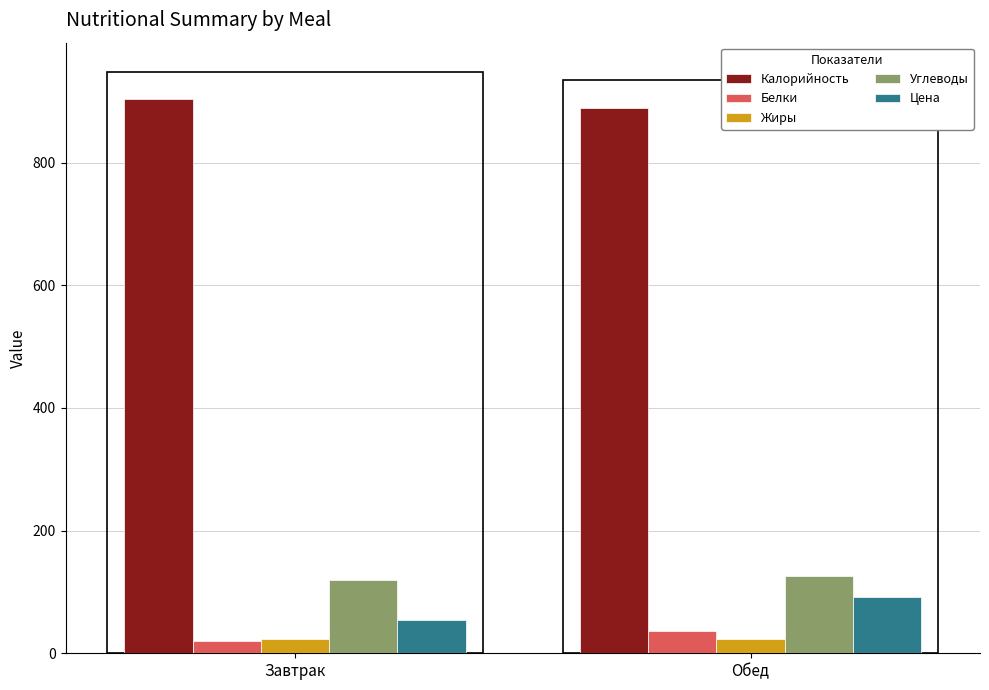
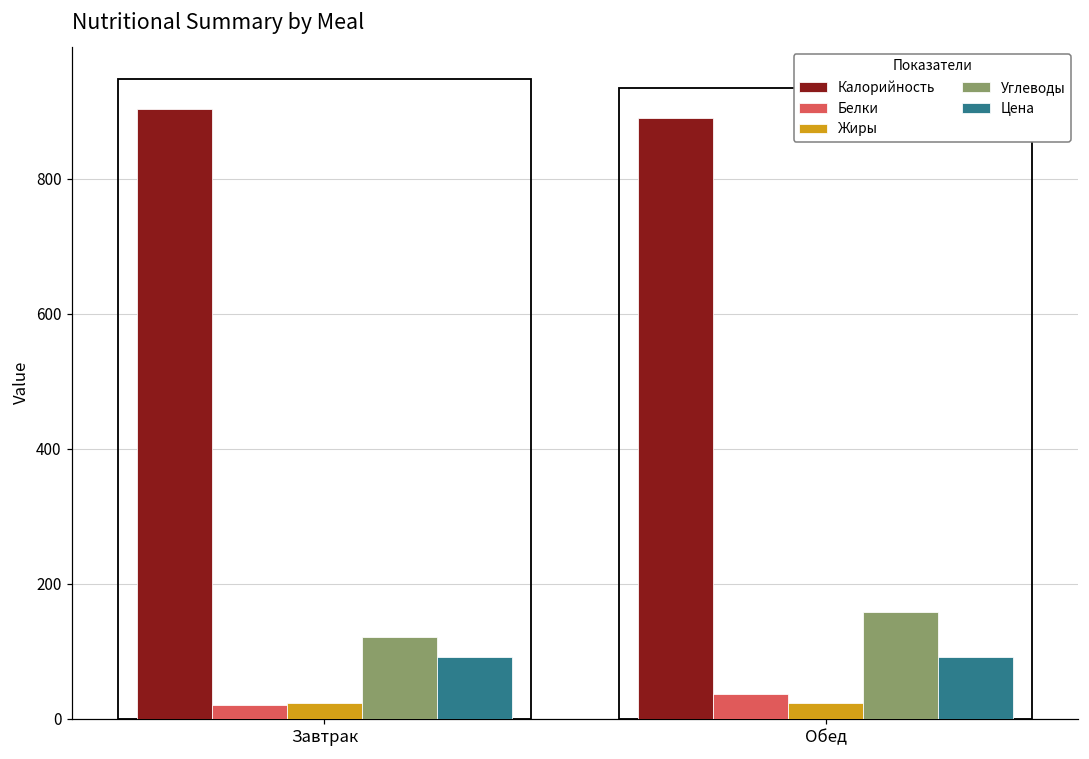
  {
    "Углеводы": {
-     "Обед": 130
+     "Обед": 160
    },
    "Цена": {
-     "Завтрак": 50
+     "Завтрак": 90
    }
  }
